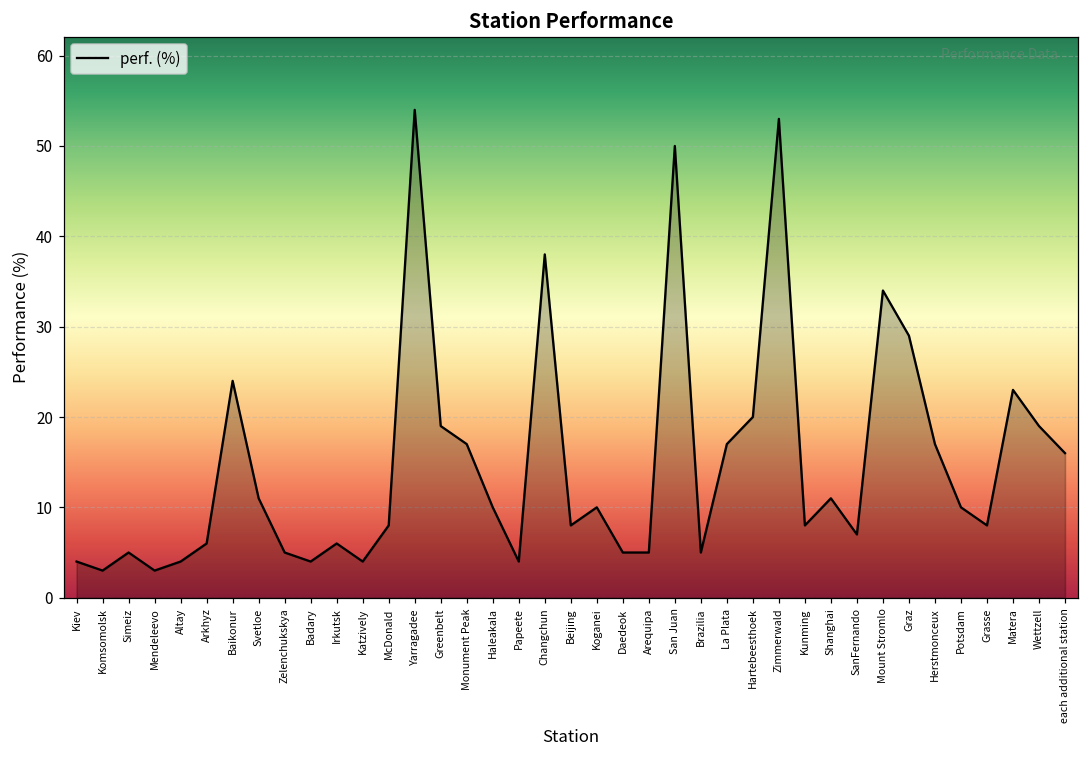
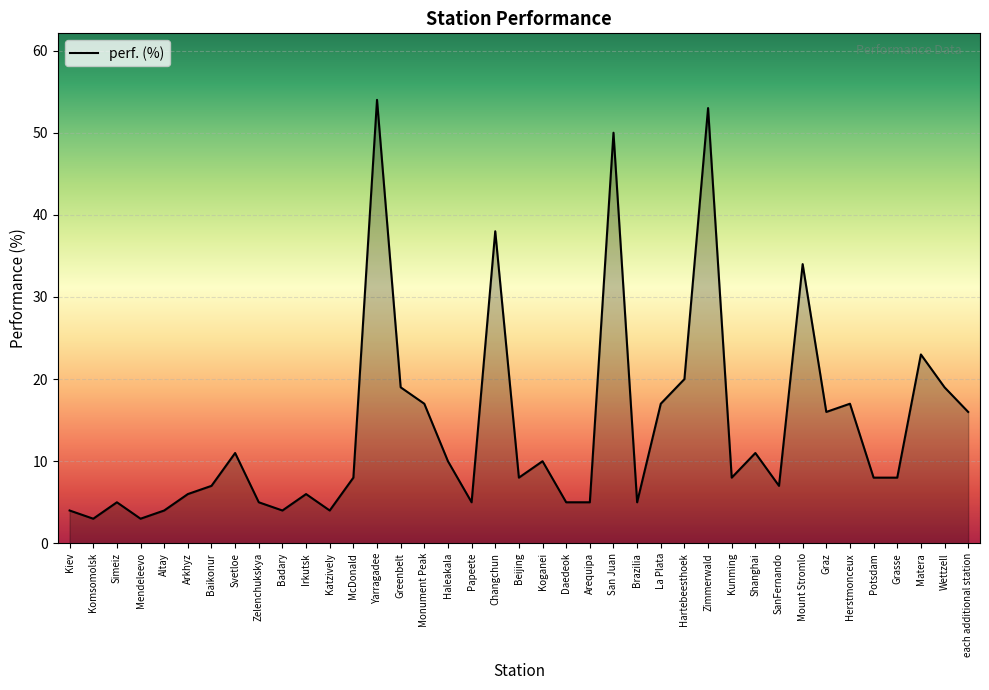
  {
    "Kiev": 4,
    "Komsomolsk": 3,
    "Simeiz": 5,
    "Mendeleevo": 3,
    "Altay": 4,
    "Arkhyz": 6,
-   "Baikonur": 24,
+   "Baikonur": 7,
    "Svetloe": 11,
    "Zelenchukskya": 5,
    "Badary": 4,
    "Irkutsk": 6,
    "Katzively": 4,
    "McDonald": 8,
    "Yarragadee": 54,
    "Greenbelt": 19,
    "Monument Peak": 17,
    "Haleakala": 10,
-   "Papeete": 4,
+   "Papeete": 5,
    "Changchun": 38,
    "Beijing": 8,
    "Koganei": 10,
    "Daedeok": 5,
    "Arequipa": 5,
    "San Juan": 50,
    "Brazilia": 5,
    "La Plata": 17,
    "Hartebeesthoek": 20,
    "Zimmerwald": 53,
    "Kunming": 8,
    "Shanghai": 11,
    "SanFernando": 7,
    "Mount Stromlo": 34,
-   "Graz": 29,
+   "Graz": 16,
    "Herstmonceux": 17,
-   "Potsdam": 10,
+   "Potsdam": 8,
    "Grasse": 8,
    "Matera": 23,
    "Wettzell": 19,
    "each additional station": 16
  }
